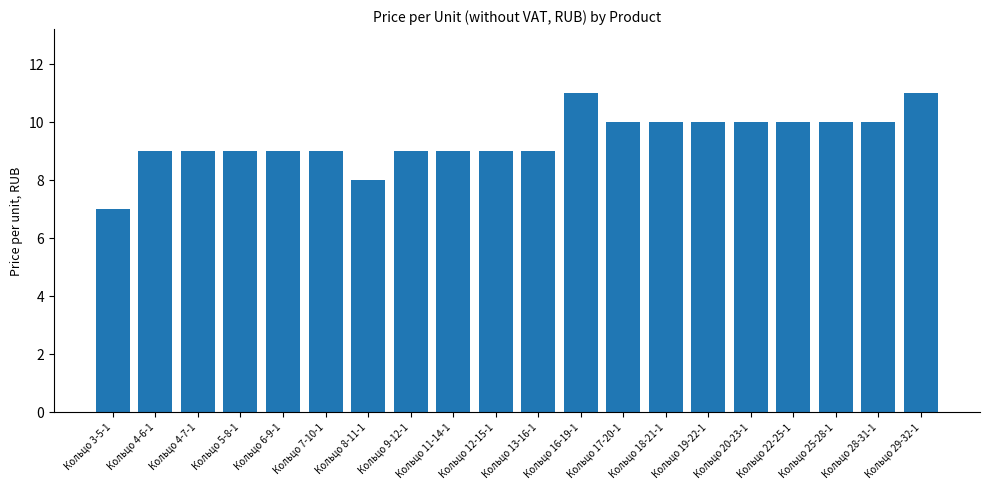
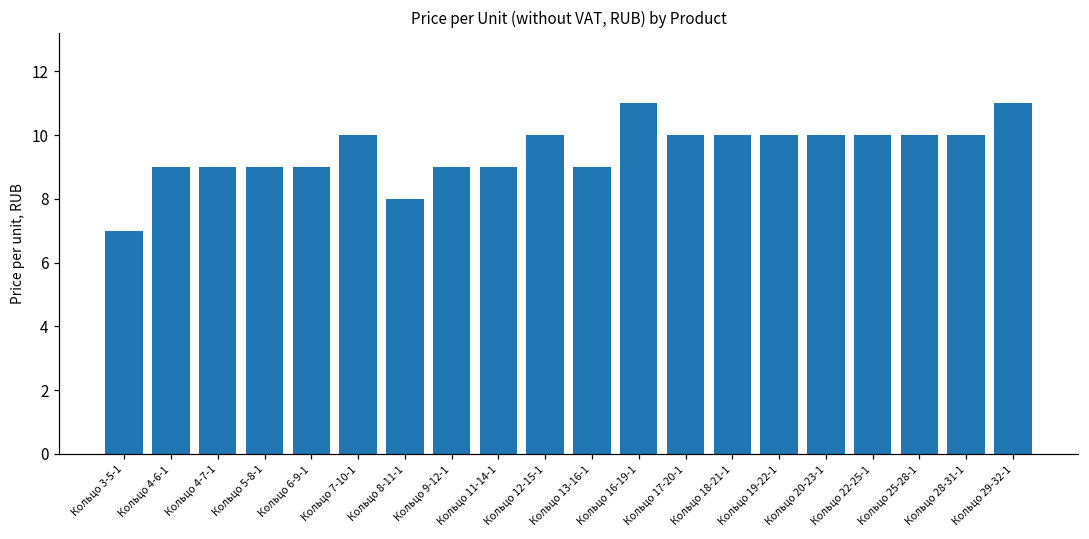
  {
    "Кольцо 3-5-1": 7,
    "Кольцо 4-6-1": 9,
    "Кольцо 4-7-1": 9,
    "Кольцо 5-8-1": 9,
    "Кольцо 6-9-1": 9,
-   "Кольцо 7-10-1": 9,
+   "Кольцо 7-10-1": 10,
    "Кольцо 8-11-1": 8,
    "Кольцо 9-12-1": 9,
    "Кольцо 11-14-1": 9,
-   "Кольцо 12-15-1": 9,
+   "Кольцо 12-15-1": 10,
    "Кольцо 13-16-1": 9,
    "Кольцо 16-19-1": 11,
    "Кольцо 17-20-1": 10,
    "Кольцо 18-21-1": 10,
    "Кольцо 19-22-1": 10,
    "Кольцо 20-23-1": 10,
    "Кольцо 22-25-1": 10,
    "Кольцо 25-28-1": 10,
    "Кольцо 28-31-1": 10,
    "Кольцо 29-32-1": 11
  }
